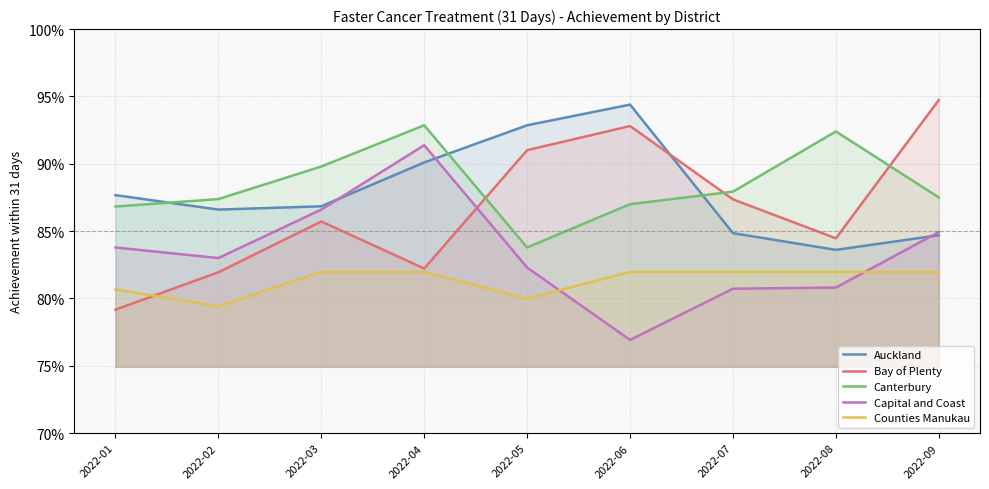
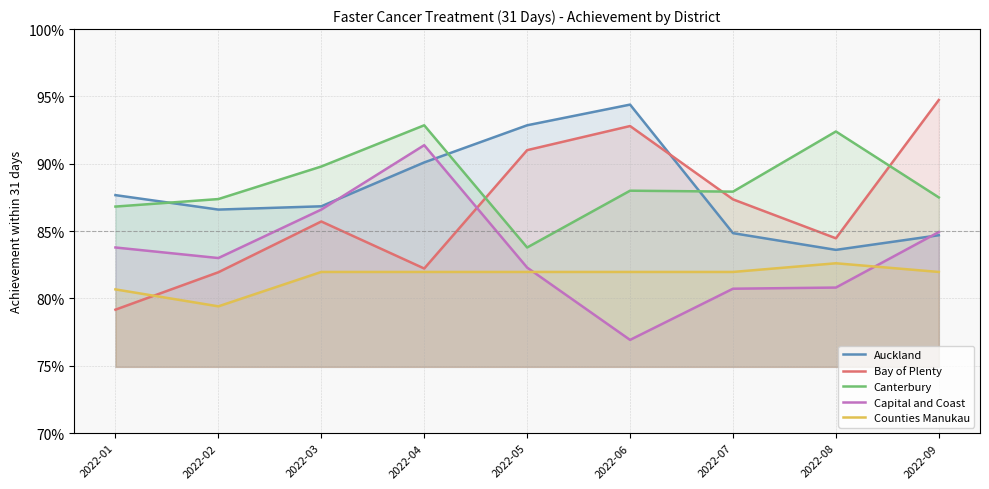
  {
    "Auckland": {
      "2022-01": "87.7%",
      "2022-02": "86.6%",
      "2022-03": "86.8%",
      "2022-04": "90.1%",
      "2022-05": "92.9%",
      "2022-06": "94.4%",
      "2022-07": "84.8%",
      "2022-08": "83.6%",
      "2022-09": "84.7%"
    },
    "Bay of Plenty": {
      "2022-01": "79.2%",
      "2022-02": "81.9%",
      "2022-03": "85.7%",
      "2022-04": "82.2%",
      "2022-05": "91.0%",
      "2022-06": "92.8%",
      "2022-07": "87.4%",
      "2022-08": "84.5%",
      "2022-09": "94.7%"
    },
    "Canterbury": {
      "2022-01": "86.8%",
      "2022-02": "87.4%",
      "2022-03": "89.8%",
      "2022-04": "92.9%",
      "2022-05": "83.8%",
-     "2022-06": "87.0%",
+     "2022-06": "88.0%",
      "2022-07": "87.9%",
      "2022-08": "92.4%",
      "2022-09": "87.5%"
    },
    "Capital and Coast": {
      "2022-01": "83.8%",
      "2022-02": "83.0%",
      "2022-03": "86.6%",
      "2022-04": "91.4%",
      "2022-05": "82.3%",
      "2022-06": "76.9%",
      "2022-07": "80.7%",
      "2022-08": "80.8%",
      "2022-09": "84.9%"
    },
    "Counties Manukau": {
      "2022-01": "80.7%",
      "2022-02": "79.4%",
      "2022-03": "82.0%",
      "2022-04": "82.0%",
-     "2022-05": "80.0%",
+     "2022-05": "82.0%",
      "2022-06": "82.0%",
      "2022-07": "82.0%",
-     "2022-08": "82.0%",
+     "2022-08": "82.6%",
      "2022-09": "82.0%"
    }
  }
